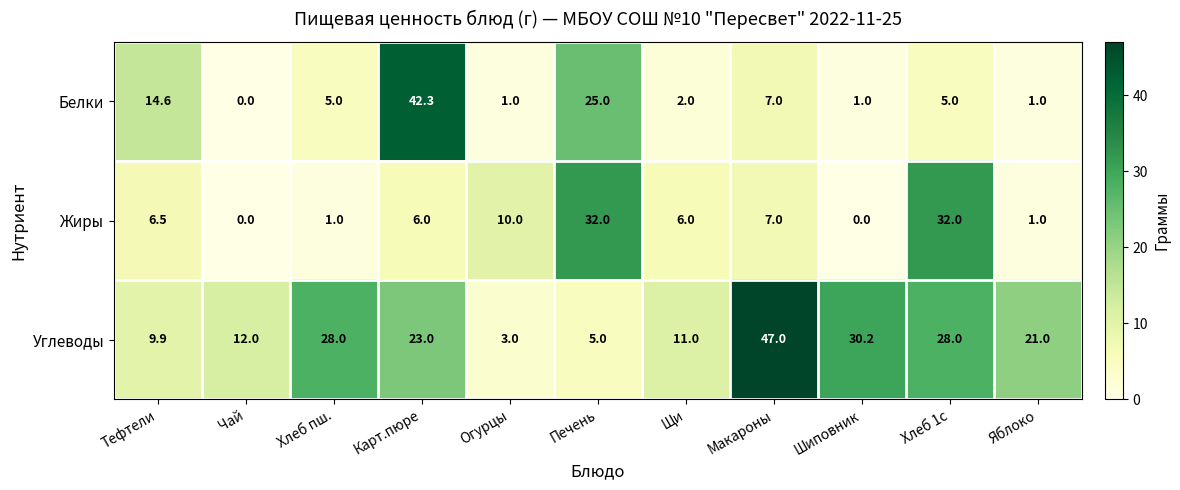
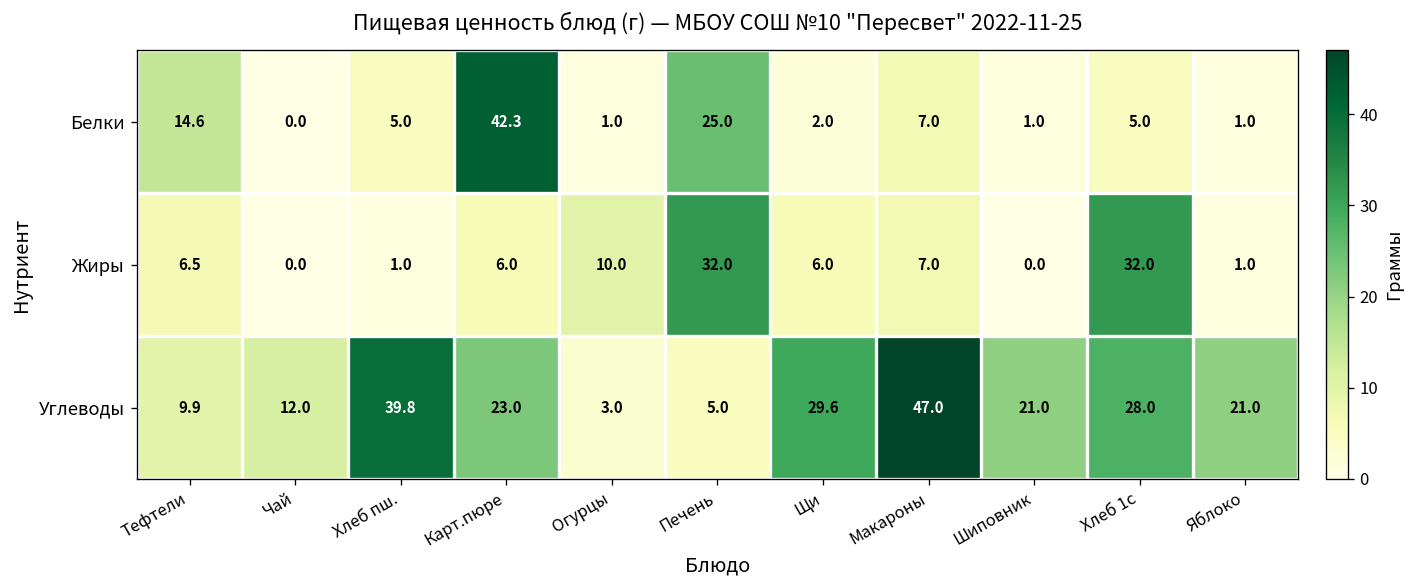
  {
    "Белки": {
      "Тефтели": 14.6,
      "Чай": 0.0,
      "Хлеб пш.": 5.0,
      "Карт.пюре": 42.3,
      "Огурцы": 1.0,
      "Печень": 25.0,
      "Щи": 2.0,
      "Макароны": 7.0,
      "Шиповник": 1.0,
      "Хлеб 1с": 5.0,
      "Яблоко": 1.0
    },
    "Жиры": {
      "Тефтели": 6.5,
      "Чай": 0.0,
      "Хлеб пш.": 1.0,
      "Карт.пюре": 6.0,
      "Огурцы": 10.0,
      "Печень": 32.0,
      "Щи": 6.0,
      "Макароны": 7.0,
      "Шиповник": 0.0,
      "Хлеб 1с": 32.0,
      "Яблоко": 1.0
    },
    "Углеводы": {
      "Тефтели": 9.9,
      "Чай": 12.0,
-     "Хлеб пш.": 28.0,
+     "Хлеб пш.": 39.8,
      "Карт.пюре": 23.0,
      "Огурцы": 3.0,
      "Печень": 5.0,
-     "Щи": 11.0,
+     "Щи": 29.6,
      "Макароны": 47.0,
-     "Шиповник": 30.2,
+     "Шиповник": 21.0,
      "Хлеб 1с": 28.0,
      "Яблоко": 21.0
    }
  }
